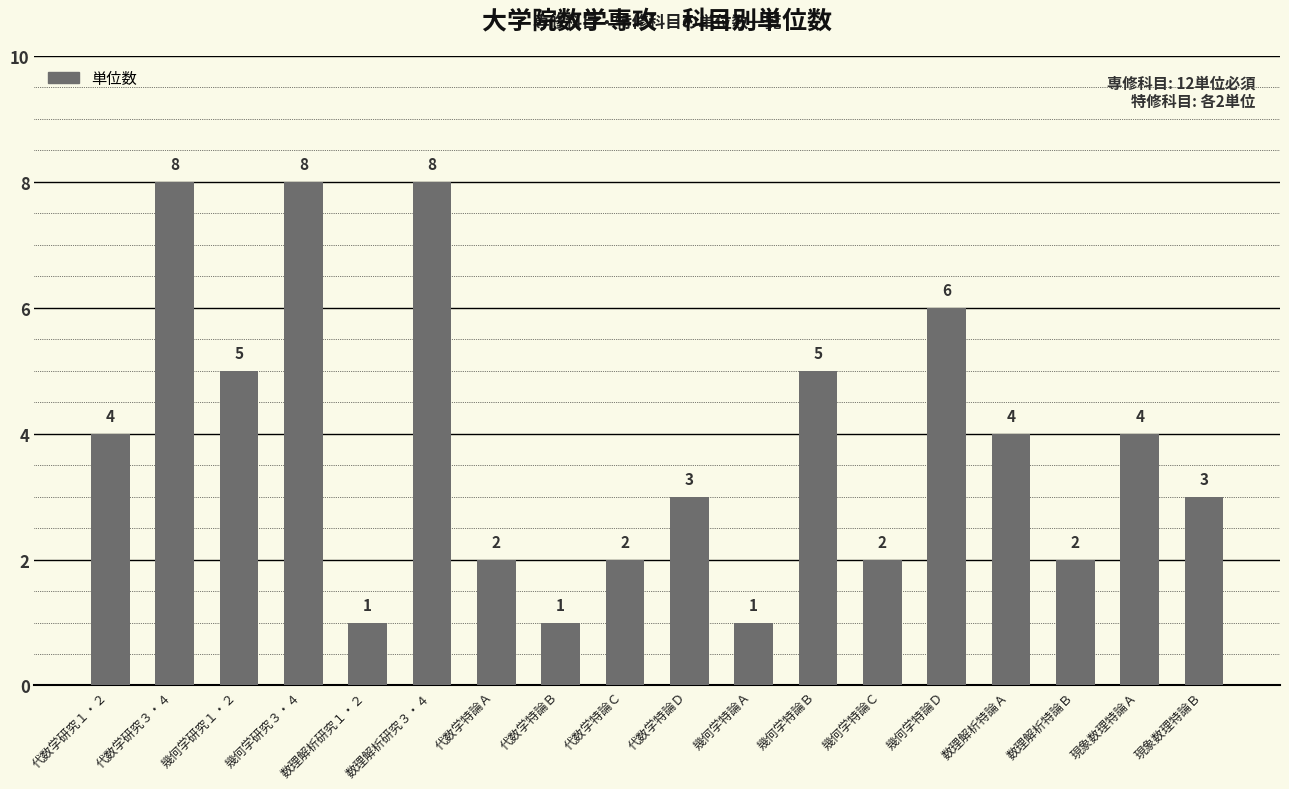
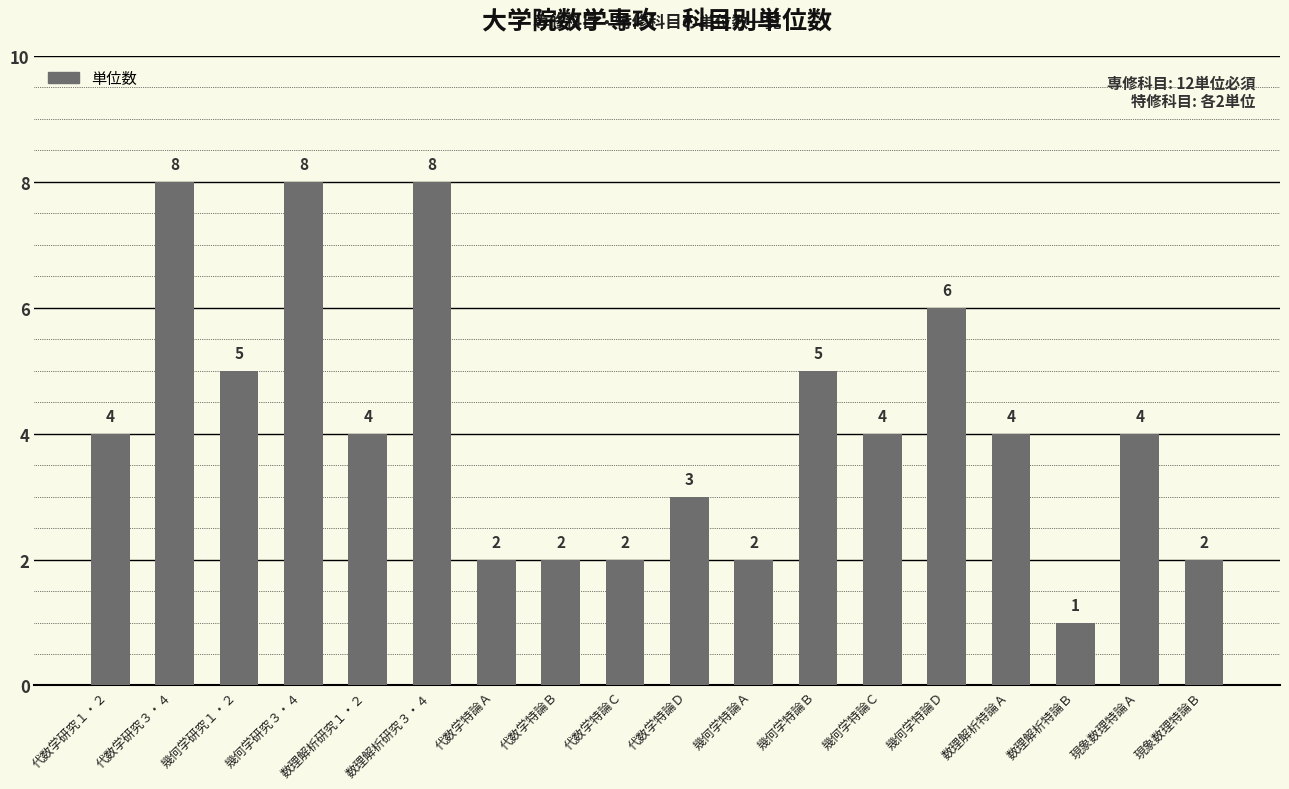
  {
    "代数学研究１・２": 4,
    "代数学研究３・４": 8,
    "幾何学研究１・２": 5,
    "幾何学研究３・４": 8,
-   "数理解析研究１・２": 1,
+   "数理解析研究１・２": 4,
    "数理解析研究３・４": 8,
    "代数学特論Ａ": 2,
-   "代数学特論Ｂ": 1,
+   "代数学特論Ｂ": 2,
    "代数学特論Ｃ": 2,
    "代数学特論Ｄ": 3,
-   "幾何学特論Ａ": 1,
+   "幾何学特論Ａ": 2,
    "幾何学特論Ｂ": 5,
-   "幾何学特論Ｃ": 2,
+   "幾何学特論Ｃ": 4,
    "幾何学特論Ｄ": 6,
    "数理解析特論Ａ": 4,
-   "数理解析特論Ｂ": 2,
+   "数理解析特論Ｂ": 1,
    "現象数理特論Ａ": 4,
-   "現象数理特論Ｂ": 3
+   "現象数理特論Ｂ": 2
  }
